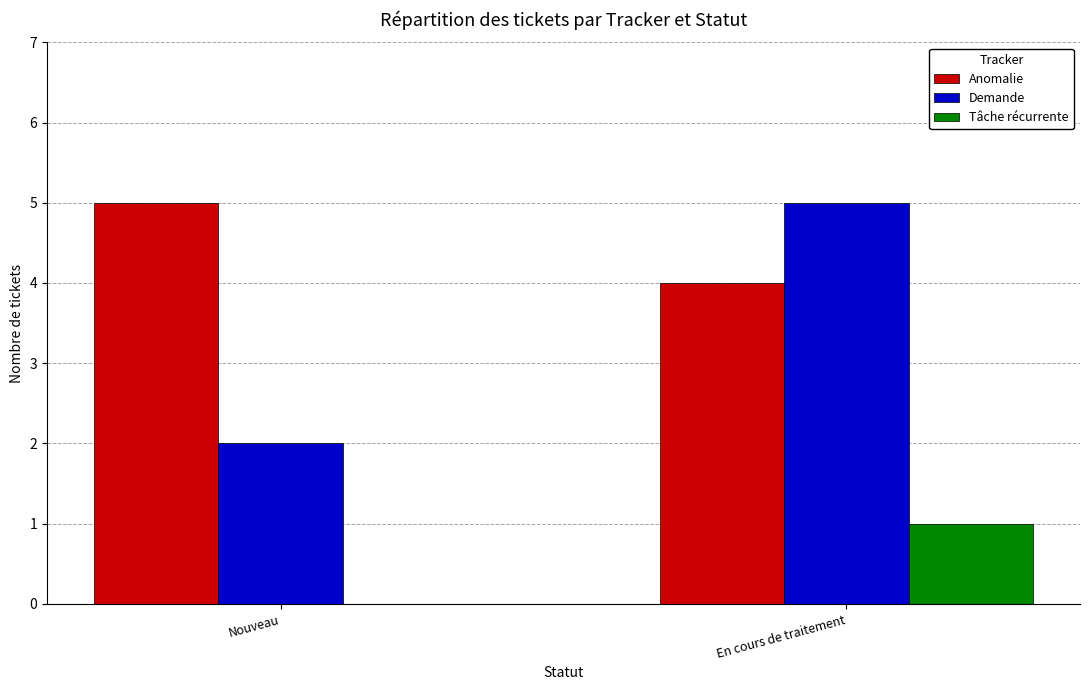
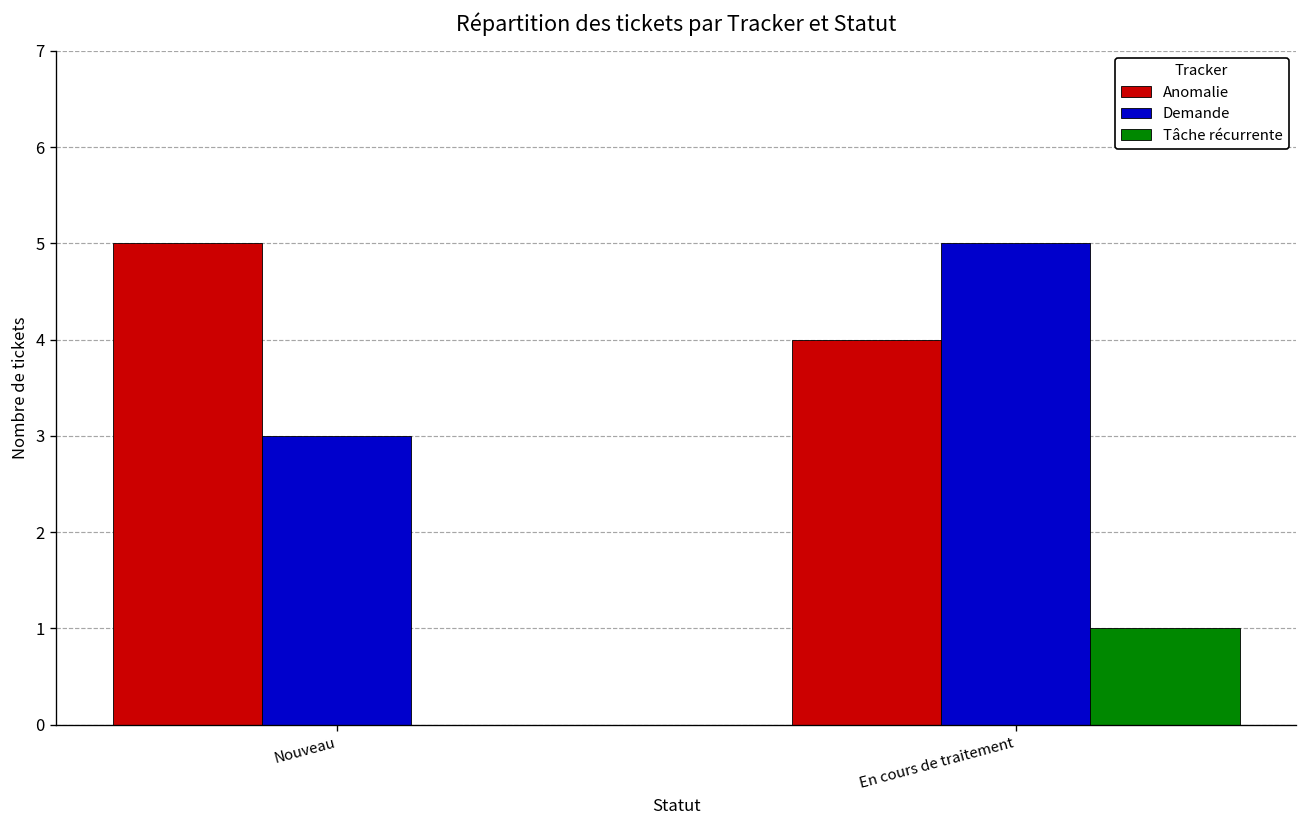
  {
    "Anomalie": {
      "Nouveau": 5,
      "En cours de traitement": 4
    },
    "Demande": {
-     "Nouveau": 2,
+     "Nouveau": 3,
      "En cours de traitement": 5
    },
    "Tâche récurrente": {
      "Nouveau": 0,
      "En cours de traitement": 1
    }
  }
